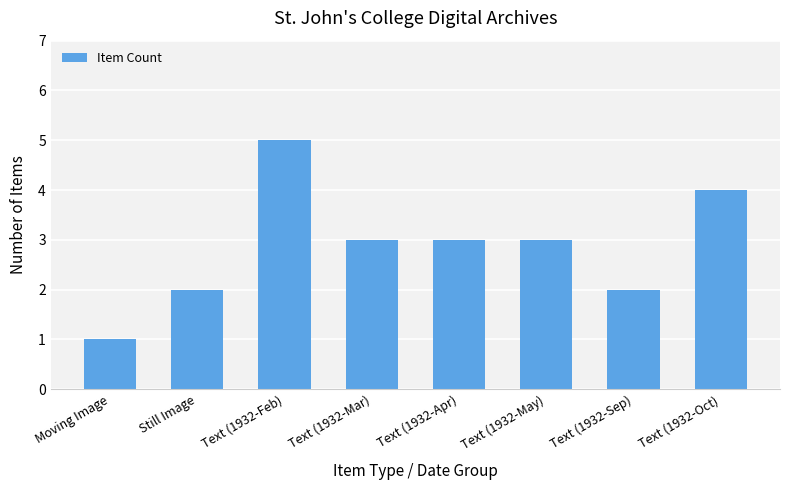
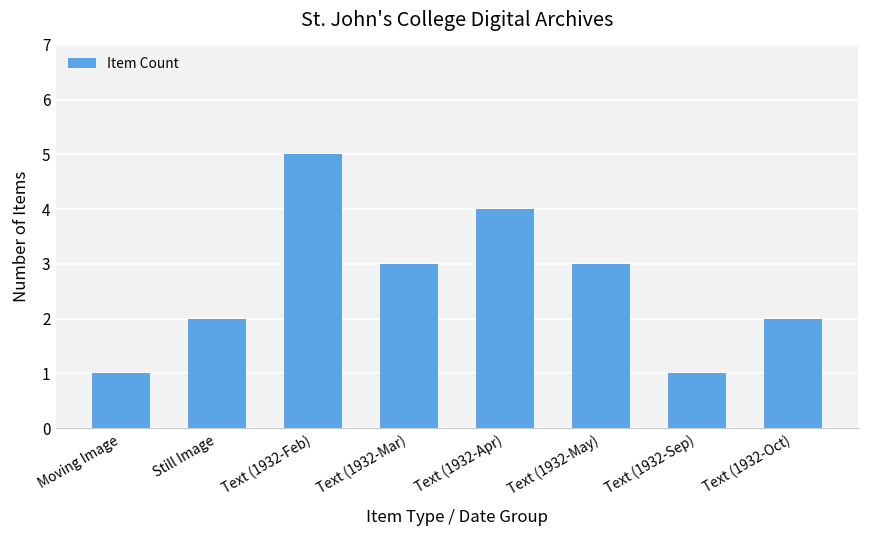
  {
    "Moving Image": 1,
    "Still Image": 2,
    "Text (1932-Feb)": 5,
    "Text (1932-Mar)": 3,
-   "Text (1932-Apr)": 3,
+   "Text (1932-Apr)": 4,
    "Text (1932-May)": 3,
-   "Text (1932-Sep)": 2,
-   "Text (1932-Oct)": 4
+   "Text (1932-Sep)": 1,
+   "Text (1932-Oct)": 2
  }
